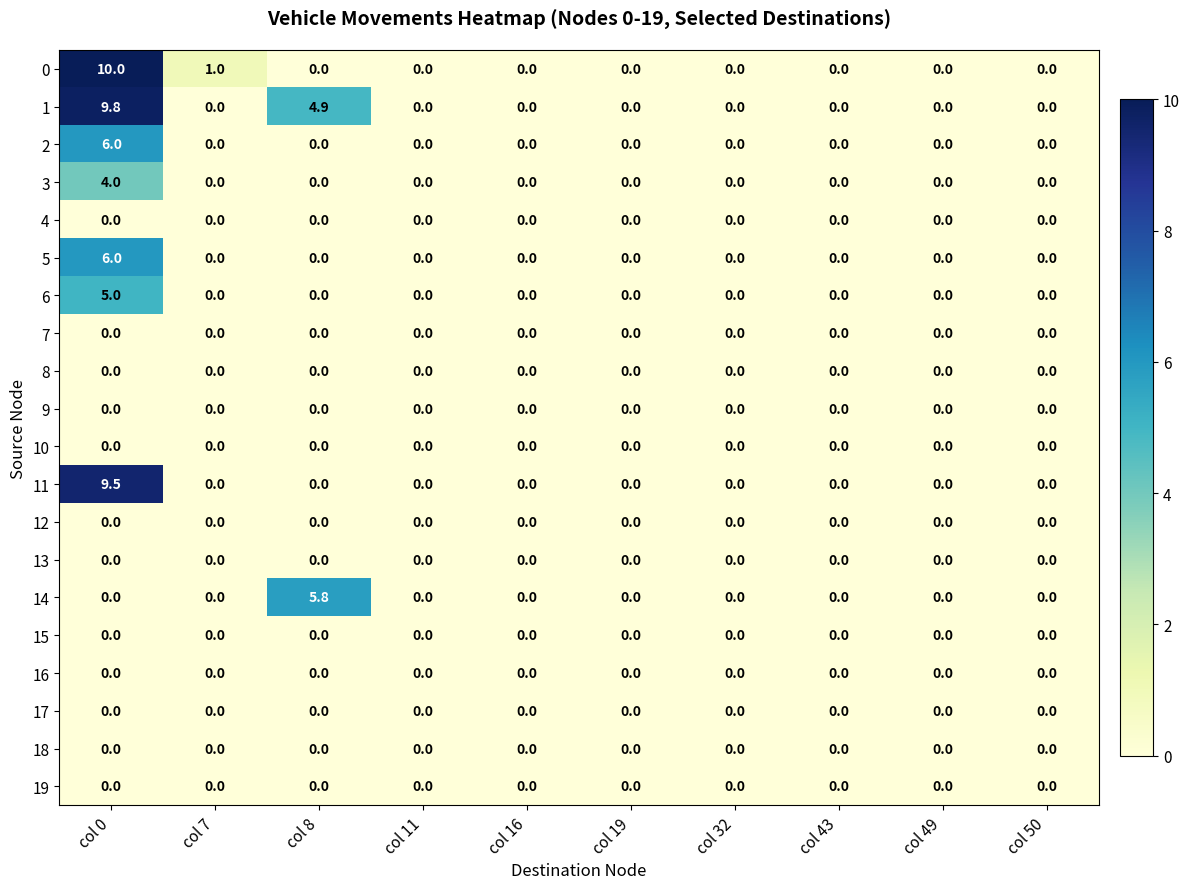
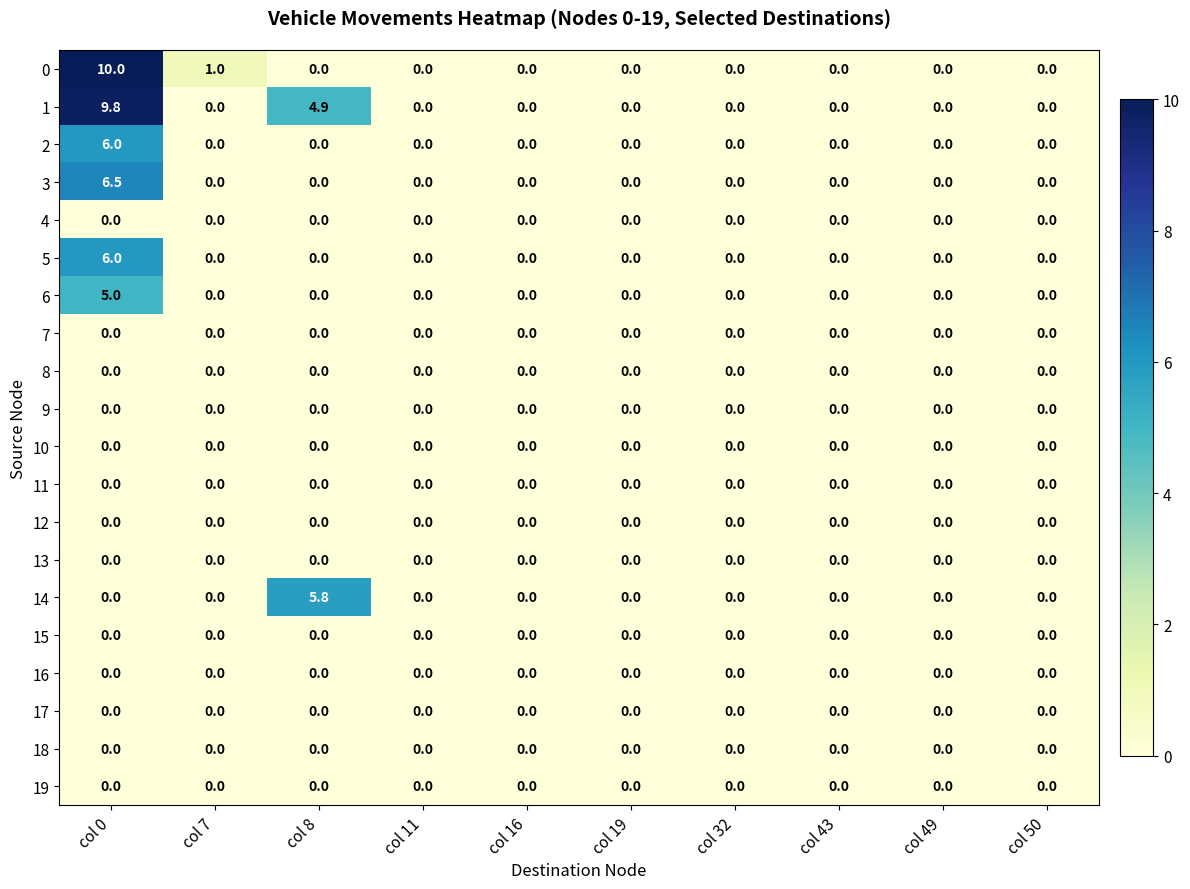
  {
    "0": {
      "col 0": 10.0,
      "col 7": 1.0,
      "col 8": 0.0,
      "col 11": 0.0,
      "col 16": 0.0,
      "col 19": 0.0,
      "col 32": 0.0,
      "col 43": 0.0,
      "col 49": 0.0,
      "col 50": 0.0
    },
    "1": {
      "col 0": 9.8,
      "col 7": 0.0,
      "col 8": 4.9,
      "col 11": 0.0,
      "col 16": 0.0,
      "col 19": 0.0,
      "col 32": 0.0,
      "col 43": 0.0,
      "col 49": 0.0,
      "col 50": 0.0
    },
    "2": {
      "col 0": 6.0,
      "col 7": 0.0,
      "col 8": 0.0,
      "col 11": 0.0,
      "col 16": 0.0,
      "col 19": 0.0,
      "col 32": 0.0,
      "col 43": 0.0,
      "col 49": 0.0,
      "col 50": 0.0
    },
    "3": {
-     "col 0": 4.0,
+     "col 0": 6.5,
      "col 7": 0.0,
      "col 8": 0.0,
      "col 11": 0.0,
      "col 16": 0.0,
      "col 19": 0.0,
      "col 32": 0.0,
      "col 43": 0.0,
      "col 49": 0.0,
      "col 50": 0.0
    },
    "4": {
      "col 0": 0.0,
      "col 7": 0.0,
      "col 8": 0.0,
      "col 11": 0.0,
      "col 16": 0.0,
      "col 19": 0.0,
      "col 32": 0.0,
      "col 43": 0.0,
      "col 49": 0.0,
      "col 50": 0.0
    },
    "5": {
      "col 0": 6.0,
      "col 7": 0.0,
      "col 8": 0.0,
      "col 11": 0.0,
      "col 16": 0.0,
      "col 19": 0.0,
      "col 32": 0.0,
      "col 43": 0.0,
      "col 49": 0.0,
      "col 50": 0.0
    },
    "6": {
      "col 0": 5.0,
      "col 7": 0.0,
      "col 8": 0.0,
      "col 11": 0.0,
      "col 16": 0.0,
      "col 19": 0.0,
      "col 32": 0.0,
      "col 43": 0.0,
      "col 49": 0.0,
      "col 50": 0.0
    },
    "7": {
      "col 0": 0.0,
      "col 7": 0.0,
      "col 8": 0.0,
      "col 11": 0.0,
      "col 16": 0.0,
      "col 19": 0.0,
      "col 32": 0.0,
      "col 43": 0.0,
      "col 49": 0.0,
      "col 50": 0.0
    },
    "8": {
      "col 0": 0.0,
      "col 7": 0.0,
      "col 8": 0.0,
      "col 11": 0.0,
      "col 16": 0.0,
      "col 19": 0.0,
      "col 32": 0.0,
      "col 43": 0.0,
      "col 49": 0.0,
      "col 50": 0.0
    },
    "9": {
      "col 0": 0.0,
      "col 7": 0.0,
      "col 8": 0.0,
      "col 11": 0.0,
      "col 16": 0.0,
      "col 19": 0.0,
      "col 32": 0.0,
      "col 43": 0.0,
      "col 49": 0.0,
      "col 50": 0.0
    },
    "10": {
      "col 0": 0.0,
      "col 7": 0.0,
      "col 8": 0.0,
      "col 11": 0.0,
      "col 16": 0.0,
      "col 19": 0.0,
      "col 32": 0.0,
      "col 43": 0.0,
      "col 49": 0.0,
      "col 50": 0.0
    },
    "11": {
-     "col 0": 9.5,
+     "col 0": 0.0,
      "col 7": 0.0,
      "col 8": 0.0,
      "col 11": 0.0,
      "col 16": 0.0,
      "col 19": 0.0,
      "col 32": 0.0,
      "col 43": 0.0,
      "col 49": 0.0,
      "col 50": 0.0
    },
    "12": {
      "col 0": 0.0,
      "col 7": 0.0,
      "col 8": 0.0,
      "col 11": 0.0,
      "col 16": 0.0,
      "col 19": 0.0,
      "col 32": 0.0,
      "col 43": 0.0,
      "col 49": 0.0,
      "col 50": 0.0
    },
    "13": {
      "col 0": 0.0,
      "col 7": 0.0,
      "col 8": 0.0,
      "col 11": 0.0,
      "col 16": 0.0,
      "col 19": 0.0,
      "col 32": 0.0,
      "col 43": 0.0,
      "col 49": 0.0,
      "col 50": 0.0
    },
    "14": {
      "col 0": 0.0,
      "col 7": 0.0,
      "col 8": 5.8,
      "col 11": 0.0,
      "col 16": 0.0,
      "col 19": 0.0,
      "col 32": 0.0,
      "col 43": 0.0,
      "col 49": 0.0,
      "col 50": 0.0
    },
    "15": {
      "col 0": 0.0,
      "col 7": 0.0,
      "col 8": 0.0,
      "col 11": 0.0,
      "col 16": 0.0,
      "col 19": 0.0,
      "col 32": 0.0,
      "col 43": 0.0,
      "col 49": 0.0,
      "col 50": 0.0
    },
    "16": {
      "col 0": 0.0,
      "col 7": 0.0,
      "col 8": 0.0,
      "col 11": 0.0,
      "col 16": 0.0,
      "col 19": 0.0,
      "col 32": 0.0,
      "col 43": 0.0,
      "col 49": 0.0,
      "col 50": 0.0
    },
    "17": {
      "col 0": 0.0,
      "col 7": 0.0,
      "col 8": 0.0,
      "col 11": 0.0,
      "col 16": 0.0,
      "col 19": 0.0,
      "col 32": 0.0,
      "col 43": 0.0,
      "col 49": 0.0,
      "col 50": 0.0
    },
    "18": {
      "col 0": 0.0,
      "col 7": 0.0,
      "col 8": 0.0,
      "col 11": 0.0,
      "col 16": 0.0,
      "col 19": 0.0,
      "col 32": 0.0,
      "col 43": 0.0,
      "col 49": 0.0,
      "col 50": 0.0
    },
    "19": {
      "col 0": 0.0,
      "col 7": 0.0,
      "col 8": 0.0,
      "col 11": 0.0,
      "col 16": 0.0,
      "col 19": 0.0,
      "col 32": 0.0,
      "col 43": 0.0,
      "col 49": 0.0,
      "col 50": 0.0
    }
  }
